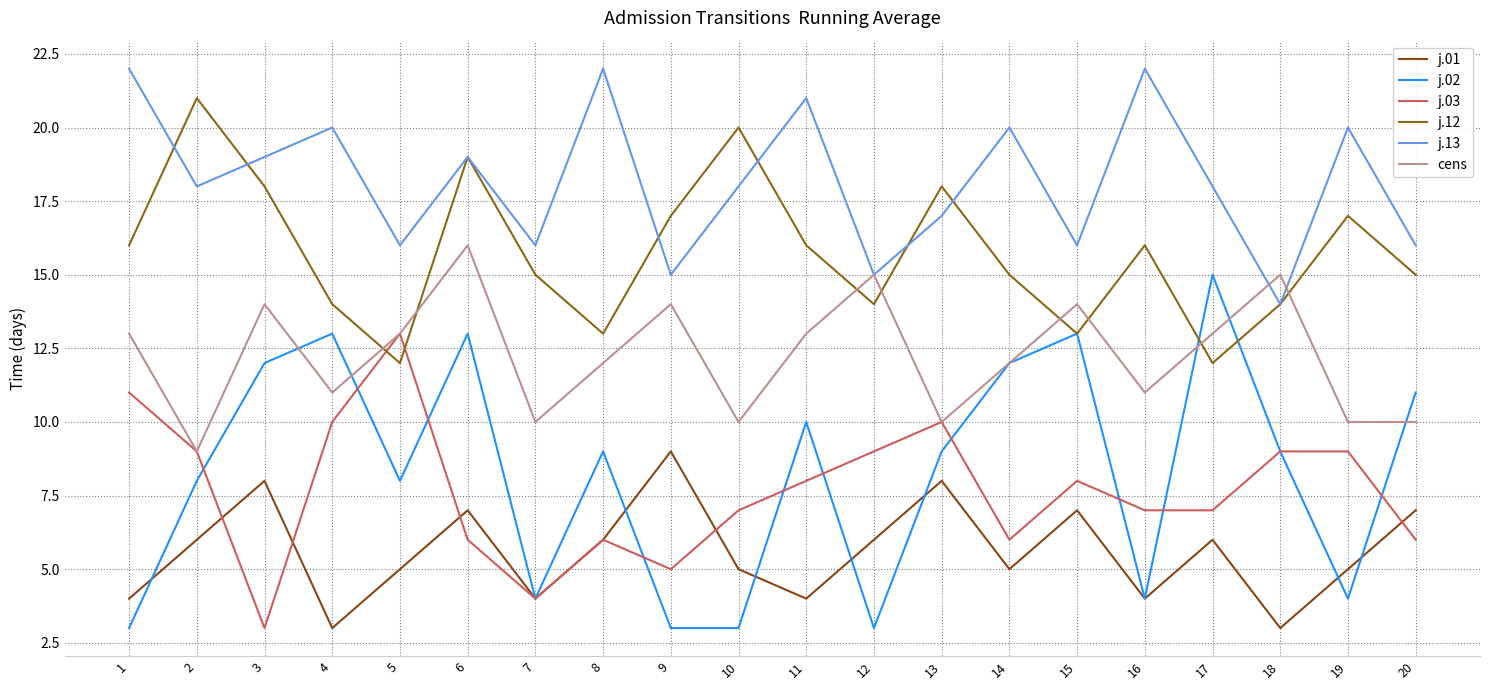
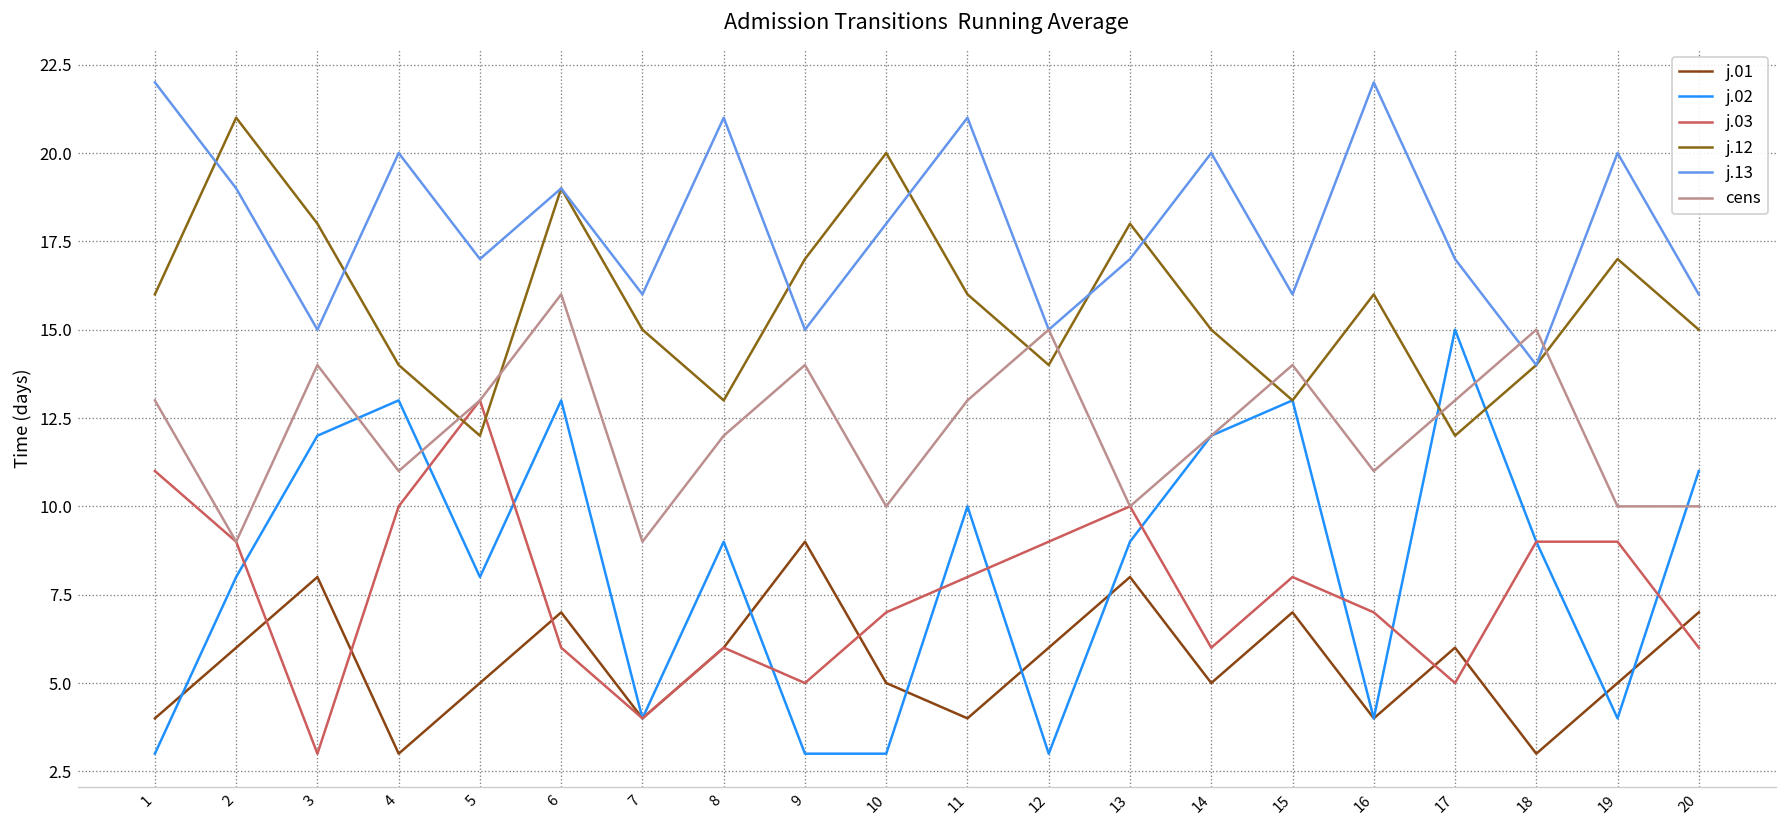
  {
    "j.02": {
      "1": 3,
      "2": 8,
      "3": 12,
      "4": 13,
      "5": 8,
      "6": 13,
      "8": 9,
      "9": 3,
      "10": 3,
      "11": 10,
      "12": 3,
      "13": 9,
      "17": 15,
      "19": 4,
      "20": 11
    },
    "j.03": {
      "1": 11,
      "3": 3,
      "4": 10,
      "6": 6,
      "9": 5,
      "10": 7,
      "11": 8,
      "12": 9,
      "14": 6,
      "15": 8,
      "16": 7,
-     "17": 7,
+     "17": 5,
      "19": 9,
      "20": 6
    },
    "j.13": {
      "1": 22,
-     "2": 18,
-     "3": 19,
+     "2": 19,
+     "3": 15,
      "4": 20,
-     "5": 16,
+     "5": 17,
      "7": 16,
-     "8": 22,
+     "8": 21,
      "9": 15,
      "10": 18,
      "11": 21,
      "13": 17,
      "14": 20,
      "15": 16,
      "16": 22,
-     "17": 18,
+     "17": 17,
      "19": 20,
      "20": 16
    },
    "cens": {
      "1": 13,
      "3": 14,
      "4": 11,
      "6": 16,
-     "7": 10,
+     "7": 9,
      "8": 12,
      "9": 14,
      "10": 10,
      "11": 13,
      "15": 14,
      "16": 11,
      "17": 13,
      "18": 15,
      "19": 10,
      "20": 10
    }
  }
